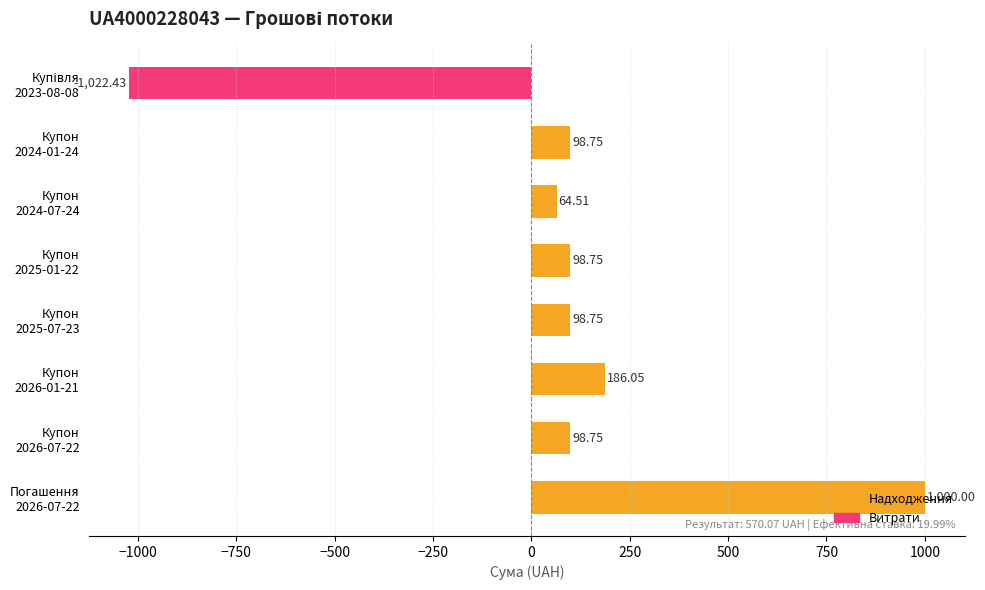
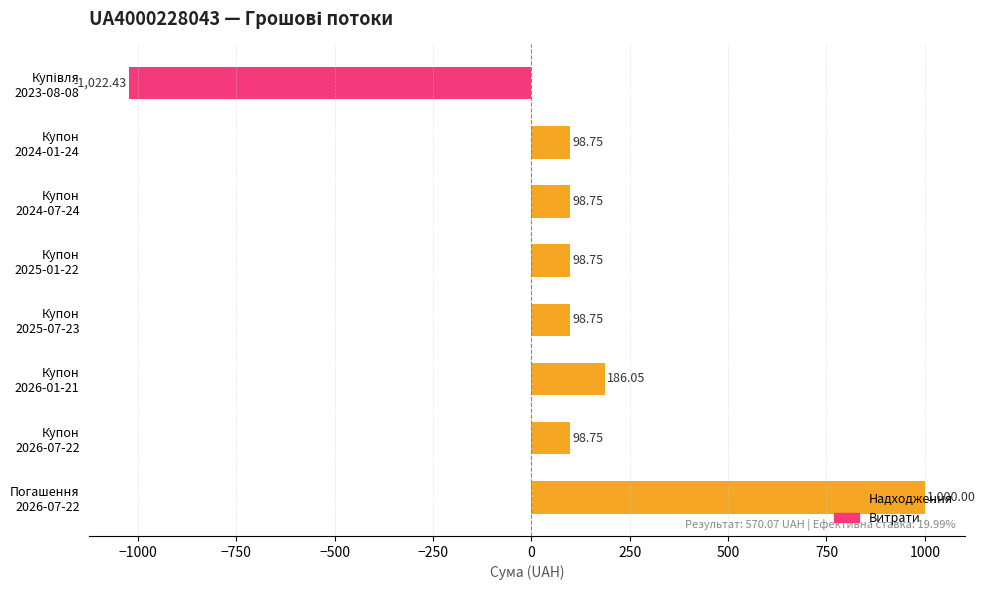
  {
    "Надходження": {
      "Купон 2024-01-24": "98.75",
-     "Купон 2024-07-24": "64.51",
+     "Купон 2024-07-24": "98.75",
      "Купон 2025-01-22": "98.75",
      "Купон 2025-07-23": "98.75",
      "Купон 2026-01-21": "186.05",
      "Купон 2026-07-22": "98.75",
      "Погашення 2026-07-22": "1,000.00"
    },
    "Витрати": {
      "Купівля 2023-08-08": "-1,022.43"
    }
  }
